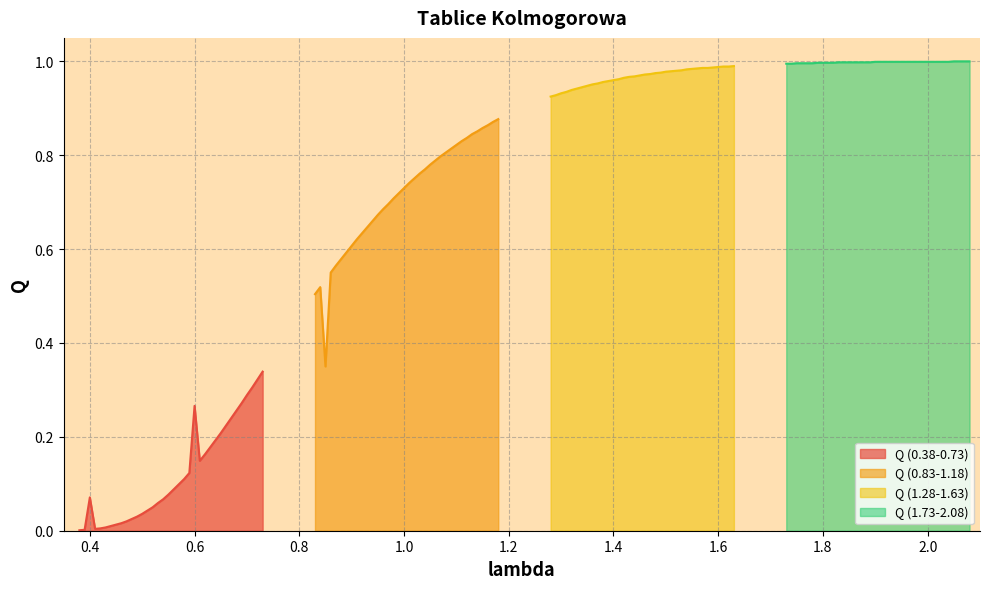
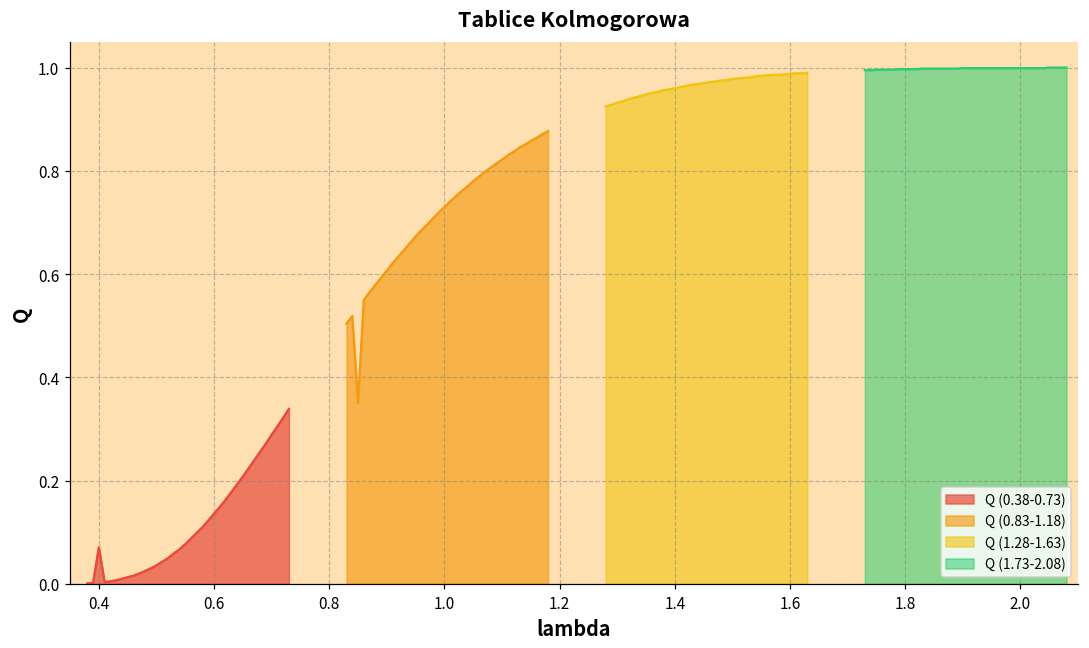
  {
    "Q (0.38-0.73)": {
      "0.4": 0.07,
-     "0.6": 0.27
+     "0.6": 0.14
    },
    "Q (1.73-2.08)": {
      "1.8": 1.00,
      "2.0": 1.00
    }
  }
